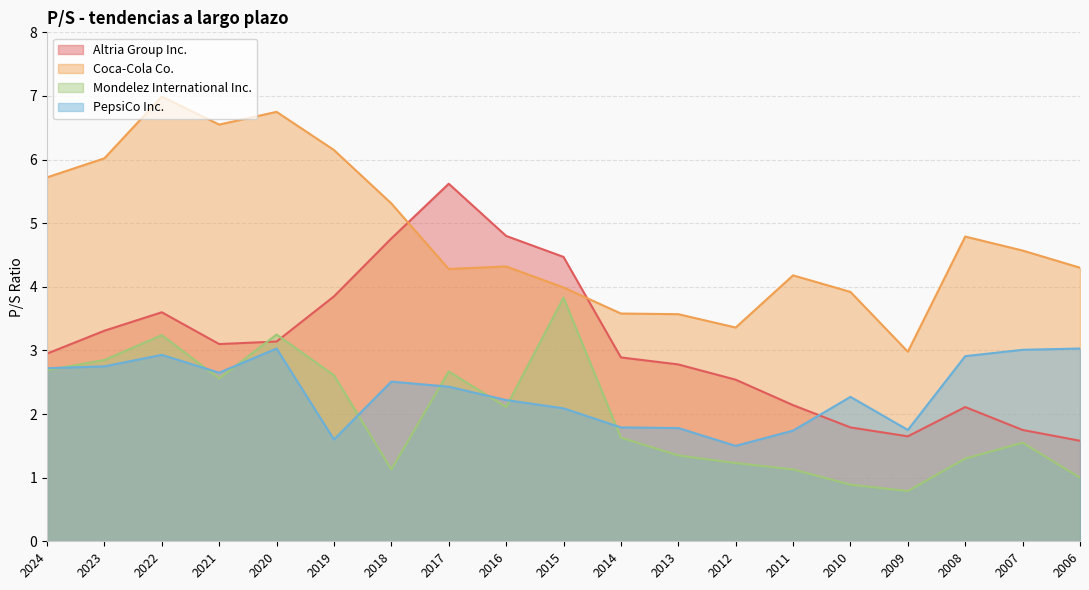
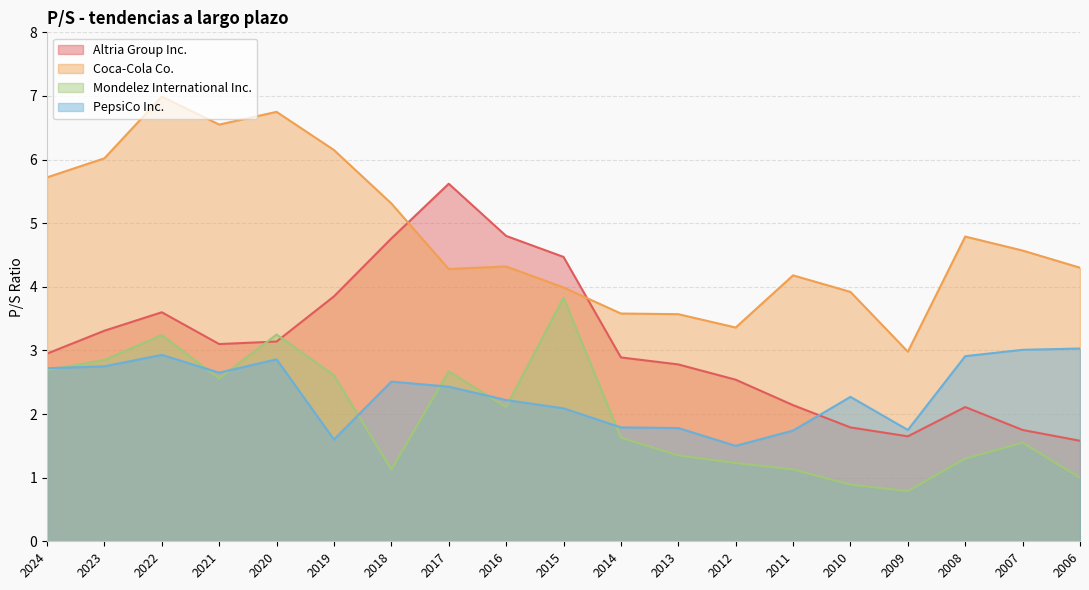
  {
    "Mondelez International Inc.": {
      "2023": 2.9,
      "2022": 3.2,
      "2021": 2.6,
      "2020": 3.3,
      "2019": 2.6,
      "2018": 1.1,
      "2017": 2.7,
      "2016": 2.1,
      "2015": 3.8,
      "2014": 1.6,
      "2013": 1.4,
      "2012": 1.2,
      "2011": 1.1,
      "2010": 0.9,
      "2009": 0.8,
      "2008": 1.3,
      "2007": 1.6,
      "2006": 1.0
    },
    "PepsiCo Inc.": {
      "2023": 2.8,
      "2022": 2.9,
      "2021": 2.7,
-     "2020": 3.0,
+     "2020": 2.9,
      "2019": 1.6,
      "2018": 2.5,
      "2017": 2.4,
      "2016": 2.2,
      "2015": 2.1,
      "2014": 1.8,
      "2013": 1.8,
      "2012": 1.5,
      "2011": 1.7,
      "2010": 2.3,
      "2009": 1.8,
      "2008": 2.9,
      "2007": 3.0,
      "2006": 3.0
    }
  }
